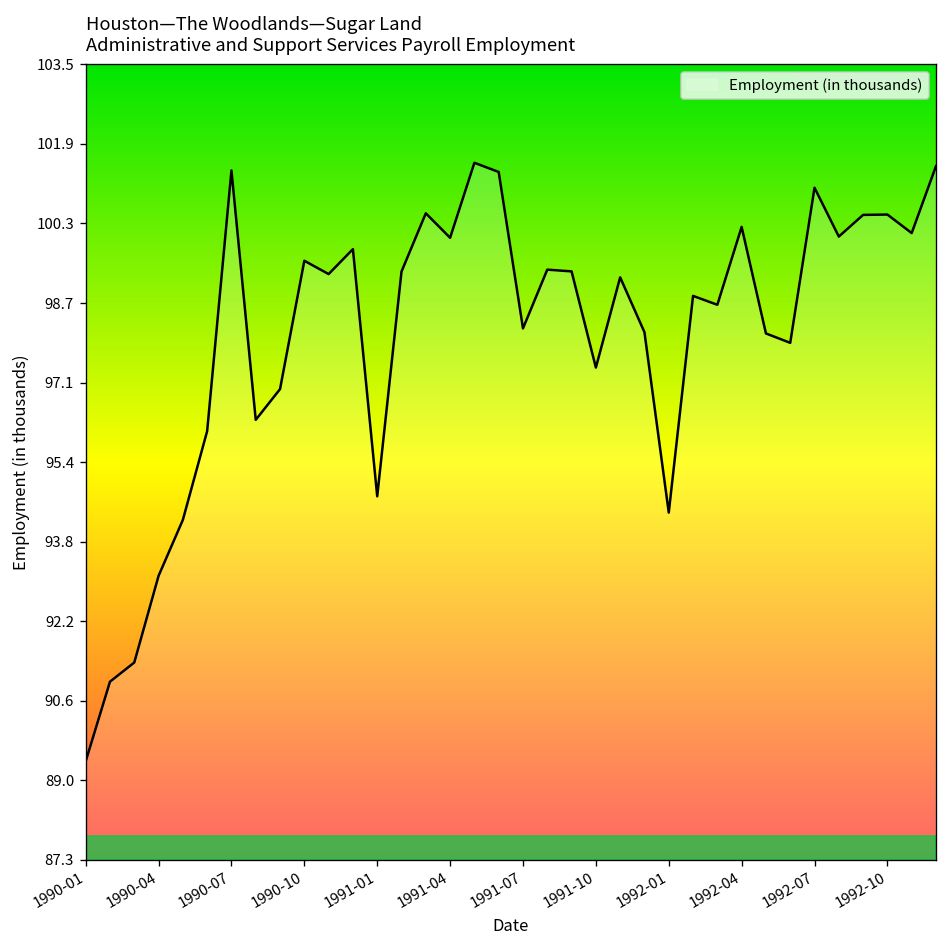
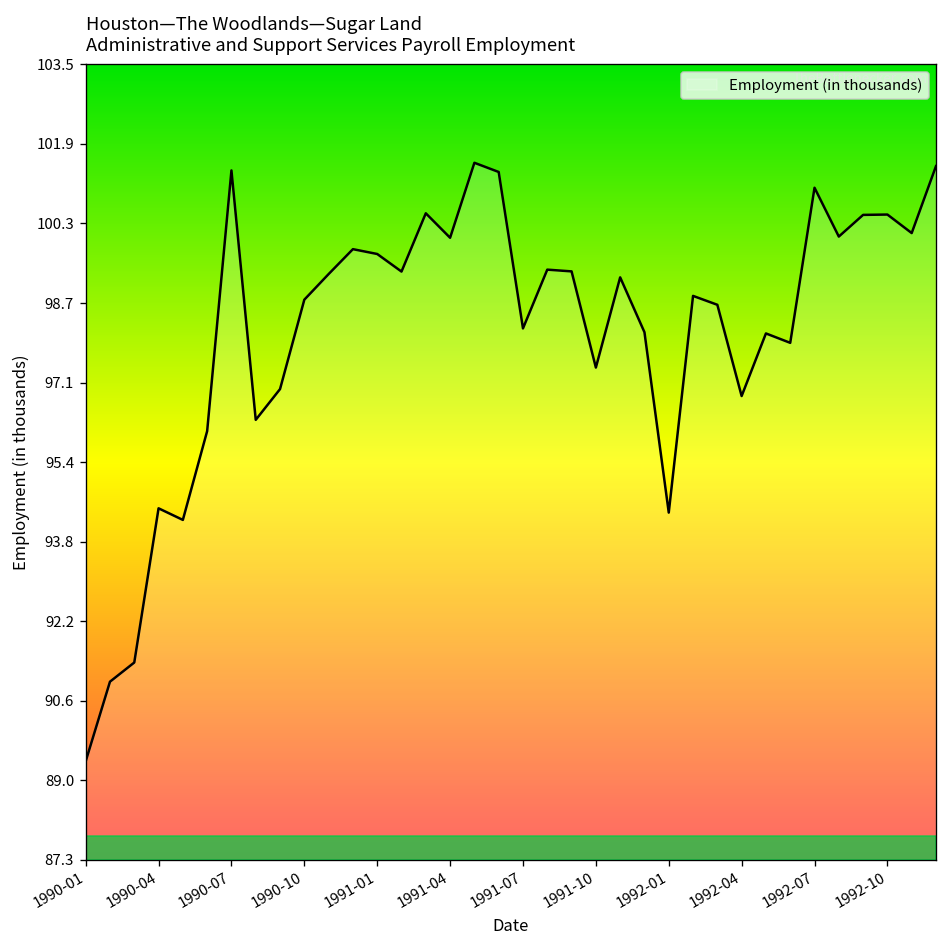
  {
    "1990-01": 89.3,
-   "1990-04": 93.1,
+   "1990-04": 94.5,
    "1990-07": 101.4,
-   "1990-10": 99.5,
-   "1991-01": 94.7,
+   "1990-10": 98.7,
+   "1991-01": 99.7,
    "1991-04": 100.0,
    "1991-07": 98.2,
    "1991-10": 97.4,
    "1992-01": 94.4,
-   "1992-04": 100.2,
+   "1992-04": 96.8,
    "1992-07": 101.0,
    "1992-10": 100.5
  }
